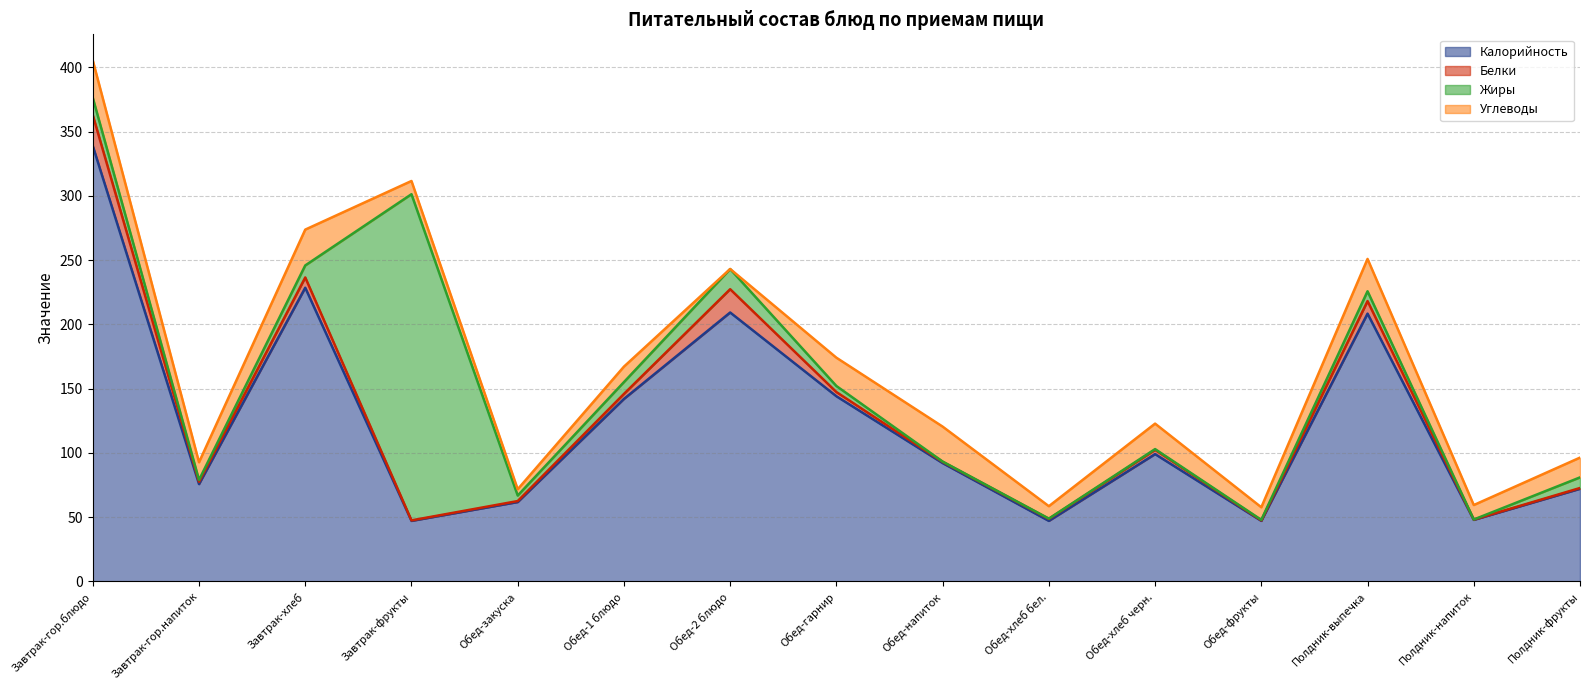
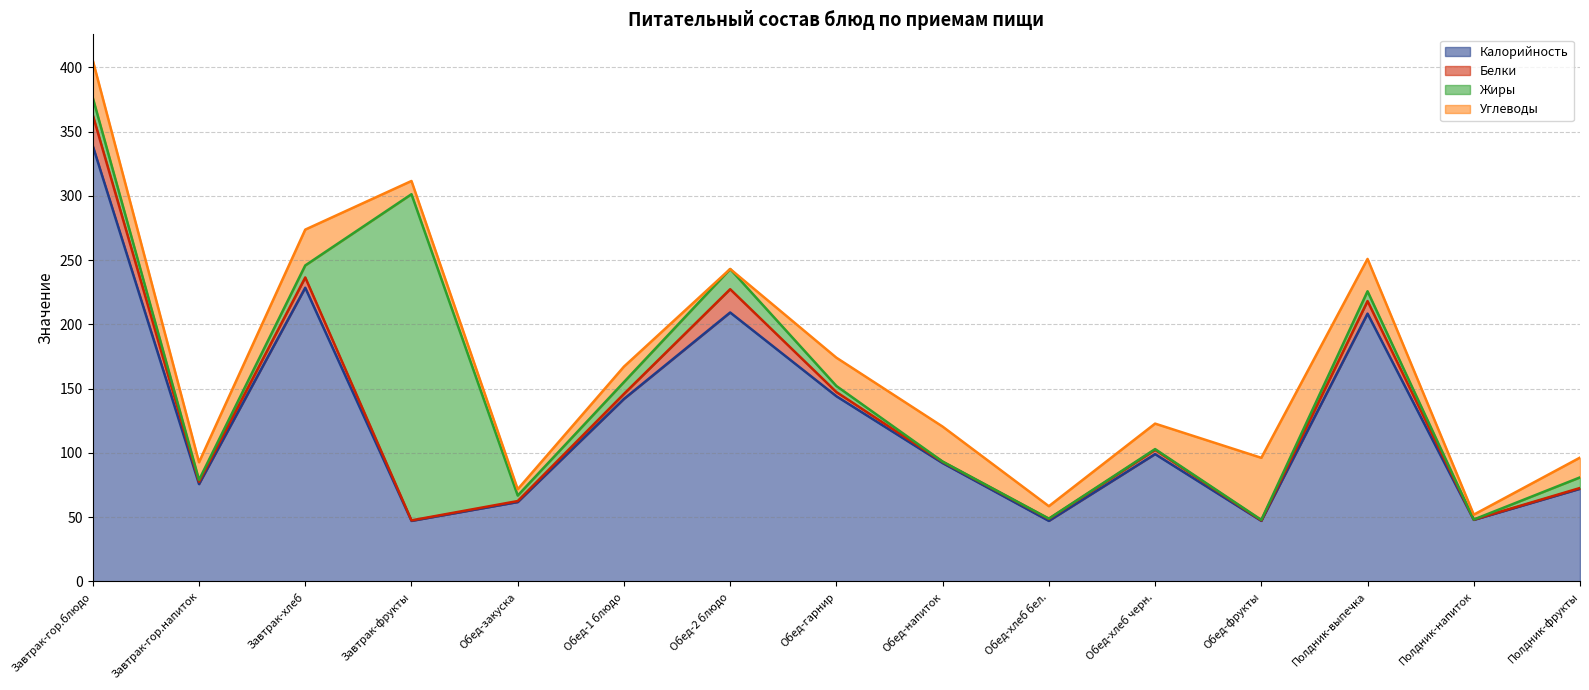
  {
    "Калорийность": {
      "Завтрак-гор.блюдо": 339,
      "Завтрак-хлеб": 229,
      "Обед-1 блюдо": 142,
      "Обед-2 блюдо": 209,
      "Обед-гарнир": 144,
      "Обед-хлеб черн.": 99,
      "Полдник-выпечка": 208
    },
    "Белки": {
      "Завтрак-гор.блюдо": 24,
      "Завтрак-хлеб": 8,
      "Обед-1 блюдо": 4,
      "Обед-2 блюдо": 18,
      "Обед-гарнир": 3,
      "Полдник-выпечка": 10
    },
    "Жиры": {
      "Завтрак-гор.блюдо": 13,
      "Завтрак-хлеб": 9,
      "Завтрак-фрукты": 254,
      "Обед-закуска": 4,
      "Обед-1 блюдо": 9,
      "Обед-гарнир": 5,
      "Полдник-выпечка": 8,
      "Полдник-фрукты": 8
    },
    "Углеводы": {
      "Завтрак-гор.блюдо": 29,
      "Завтрак-гор.напиток": 14,
      "Завтрак-хлеб": 28,
      "Завтрак-фрукты": 10,
      "Обед-закуска": 5,
      "Обед-1 блюдо": 12,
      "Обед-гарнир": 22,
      "Обед-напиток": 27,
      "Обед-хлеб бел.": 10,
      "Обед-хлеб черн.": 20,
-     "Обед-фрукты": 10,
+     "Обед-фрукты": 48,
      "Полдник-выпечка": 25,
-     "Полдник-напиток": 11,
+     "Полдник-напиток": 4,
      "Полдник-фрукты": 15
    }
  }
